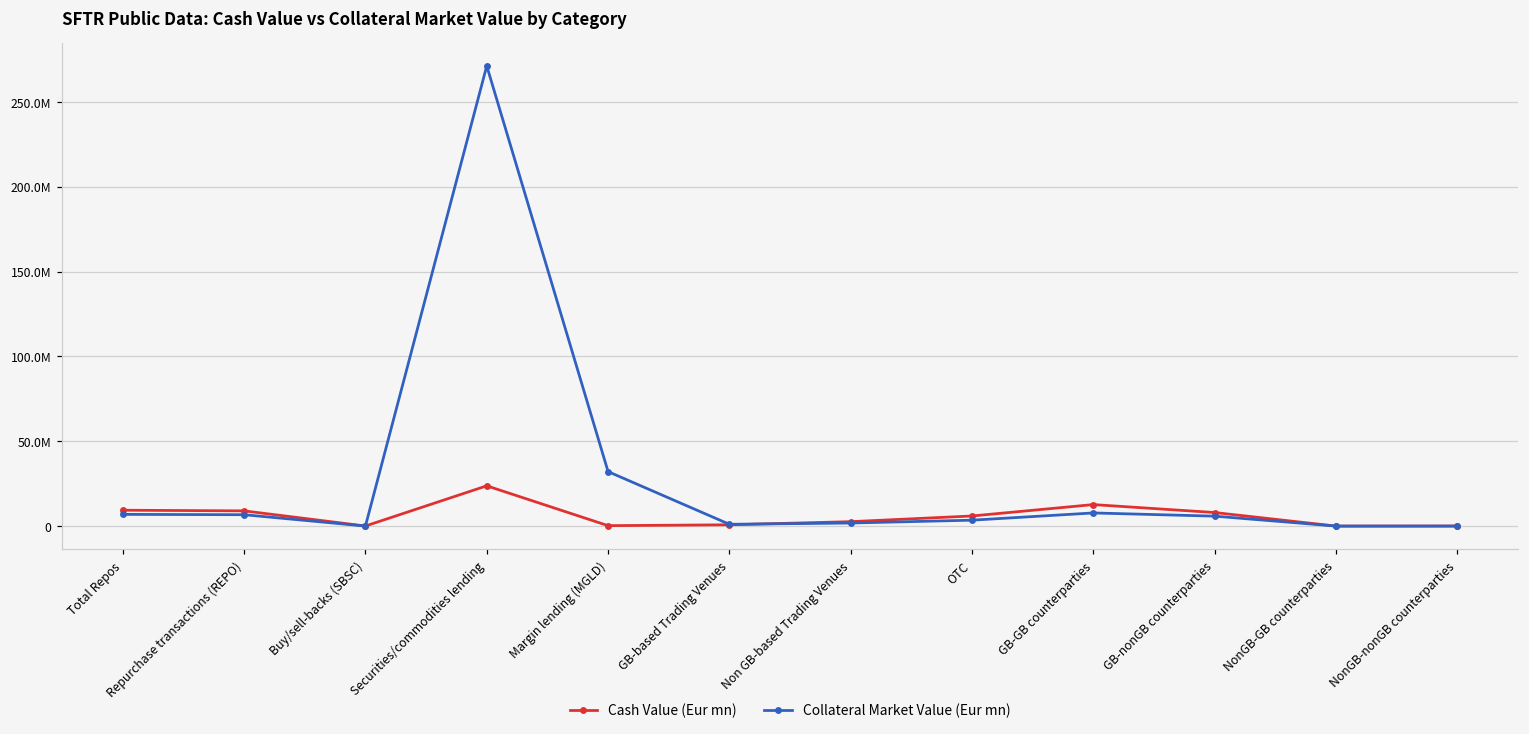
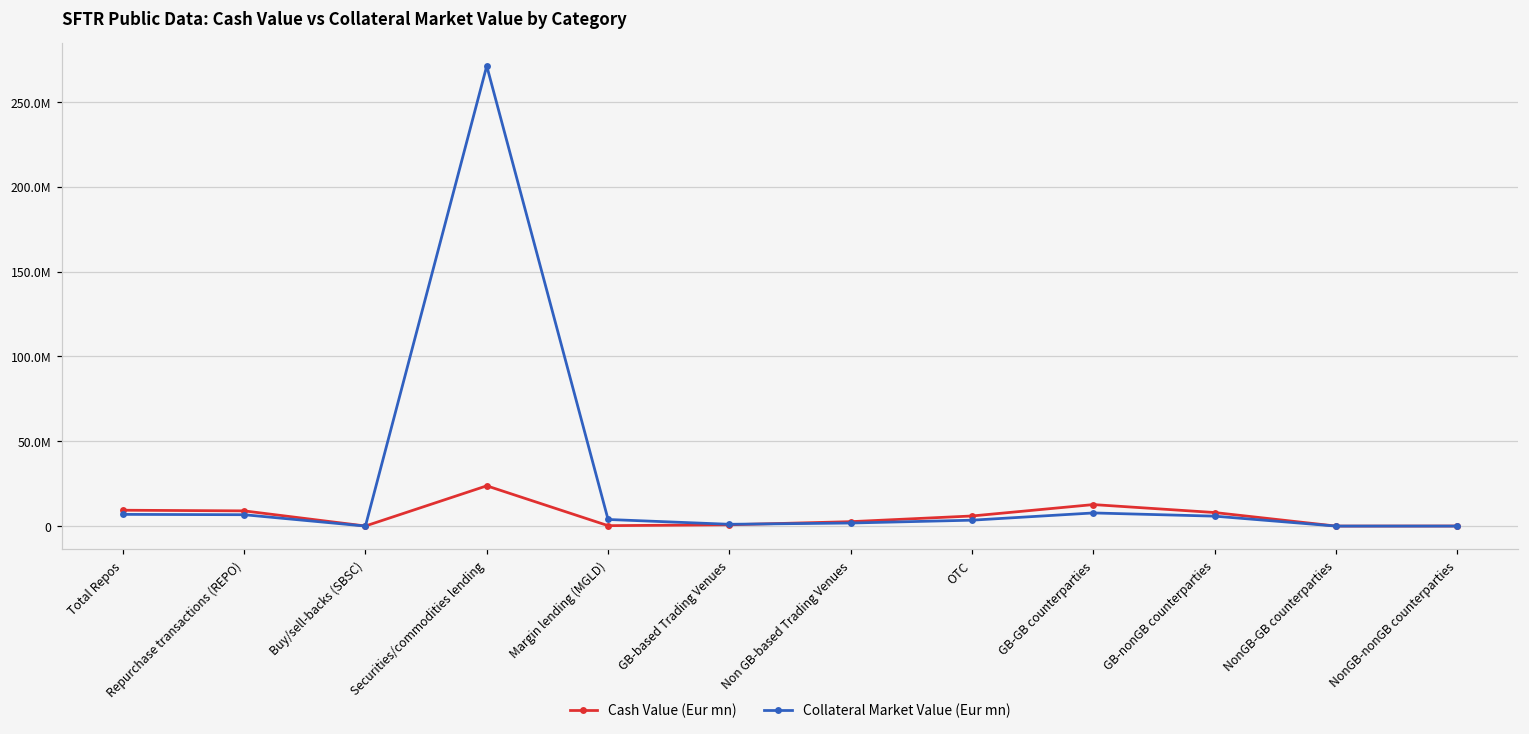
  {
    "Cash Value (Eur mn)": {
      "Total Repos": 9000000,
      "Repurchase transactions (REPO)": 9000000,
      "Securities/commodities lending": 24000000,
      "Margin lending (MGLD)": 0,
      "OTC": 6000000,
      "GB-GB counterparties": 13000000,
      "GB-nonGB counterparties": 8000000
    },
    "Collateral Market Value (Eur mn)": {
      "Total Repos": 7000000,
      "Repurchase transactions (REPO)": 7000000,
      "Securities/commodities lending": 271000000,
-     "Margin lending (MGLD)": 32000000,
+     "Margin lending (MGLD)": 4000000,
      "OTC": 3000000,
      "GB-GB counterparties": 8000000,
      "GB-nonGB counterparties": 6000000
    }
  }
